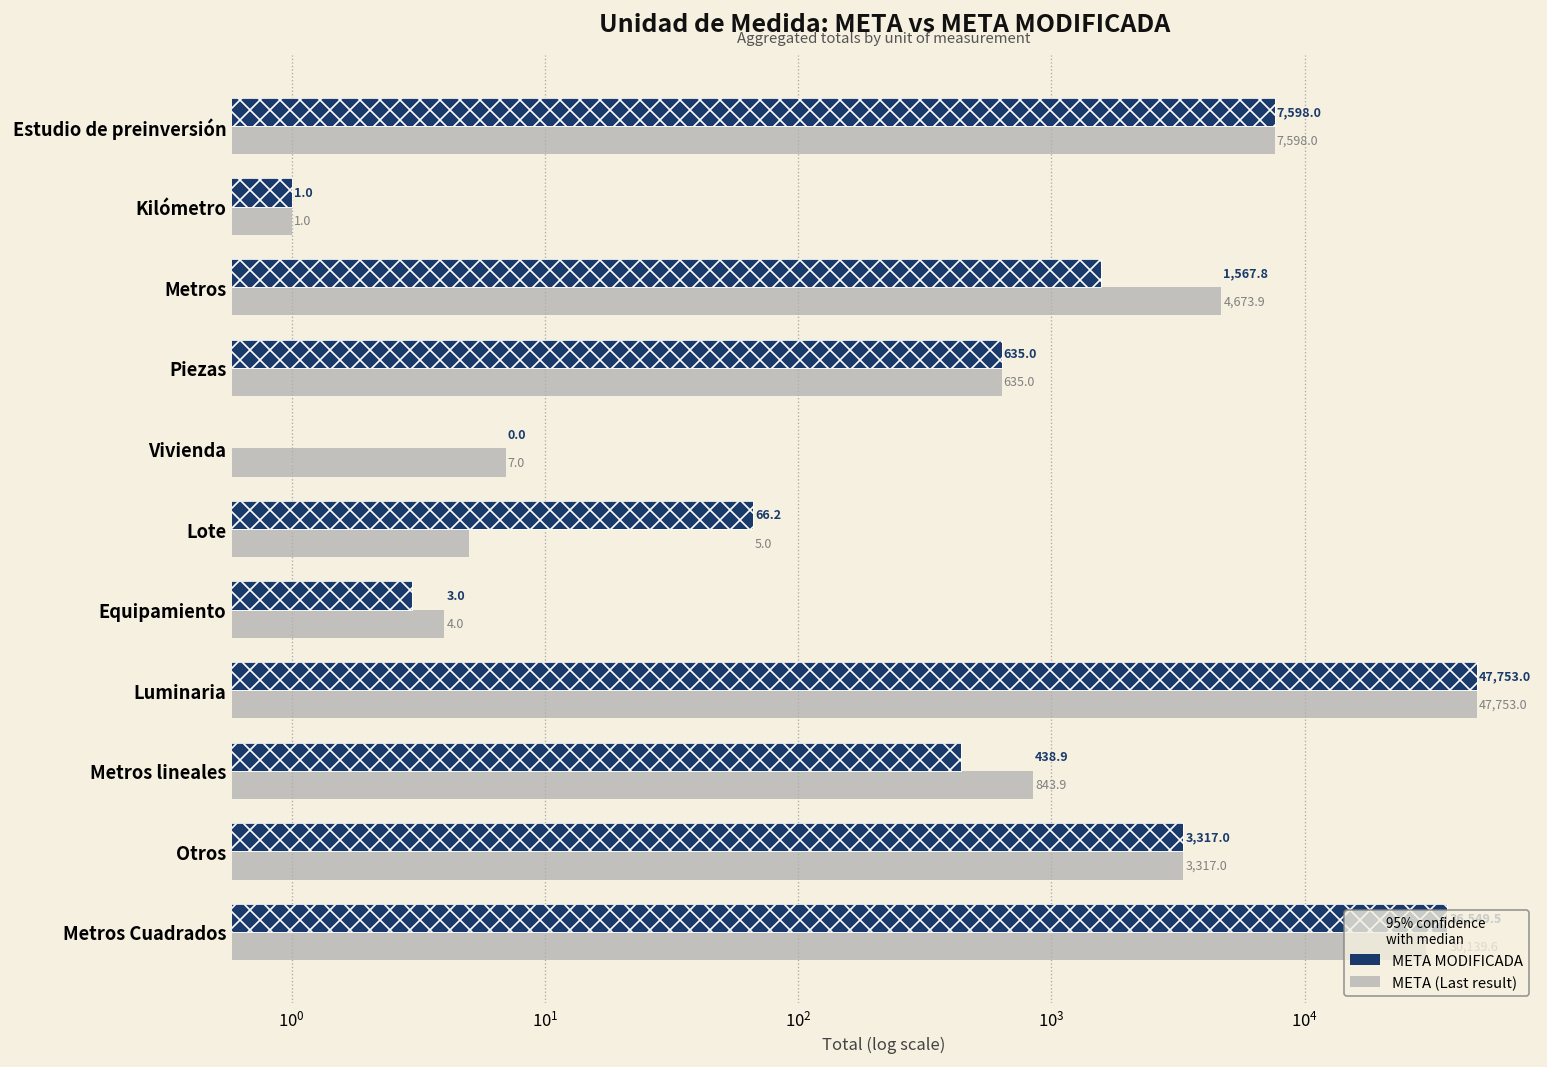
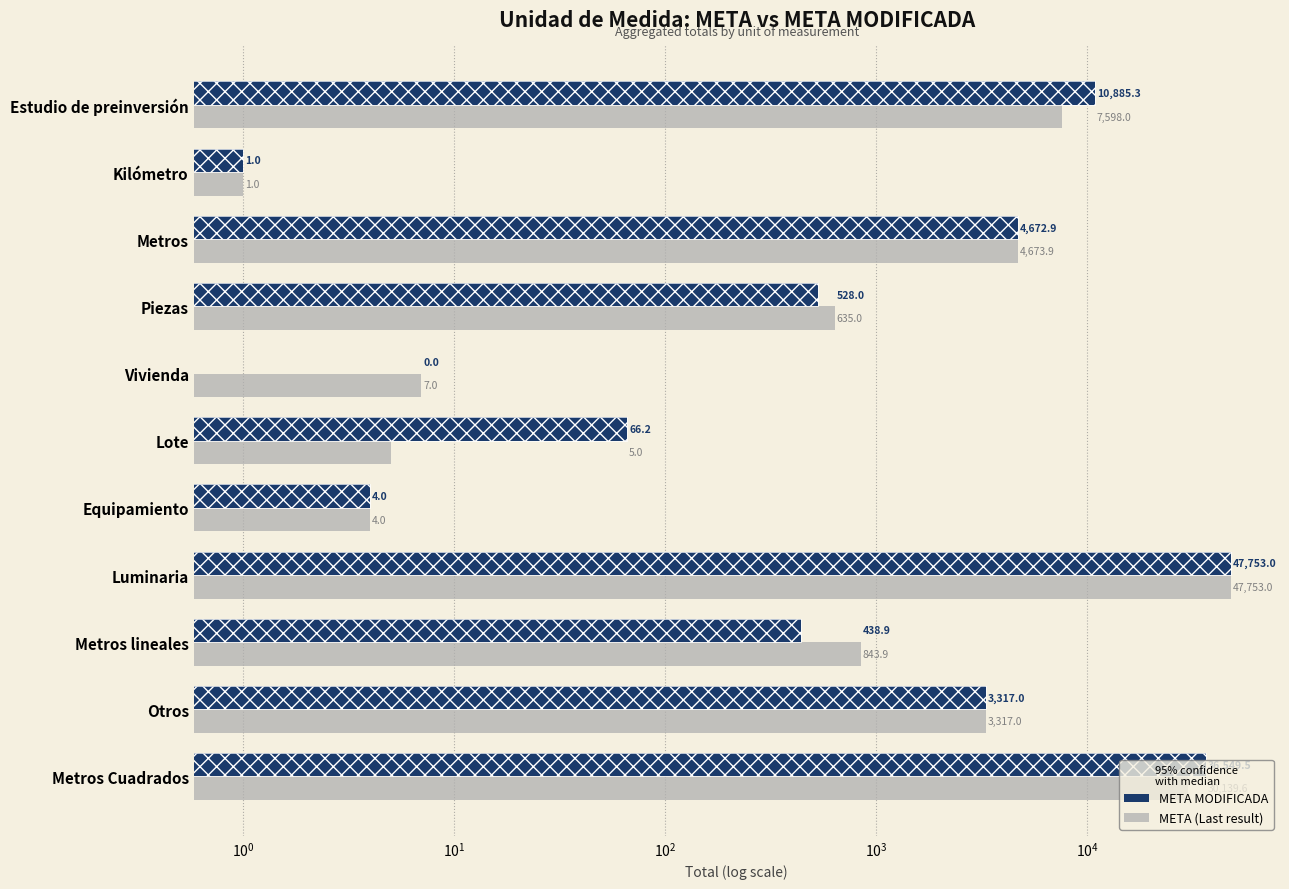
  {
    "META MODIFICADA": {
-     "Estudio de preinversión": "7,598.0",
+     "Estudio de preinversión": "10,885.3",
      "Kilómetro": "1.0",
-     "Metros": "1,567.8",
-     "Piezas": "635.0",
+     "Metros": "4,672.9",
+     "Piezas": "528.0",
      "Lote": "66.2",
-     "Equipamiento": "3.0",
+     "Equipamiento": "4.0",
      "Luminaria": "47,753.0",
      "Otros": "3,317.0"
    }
  }
